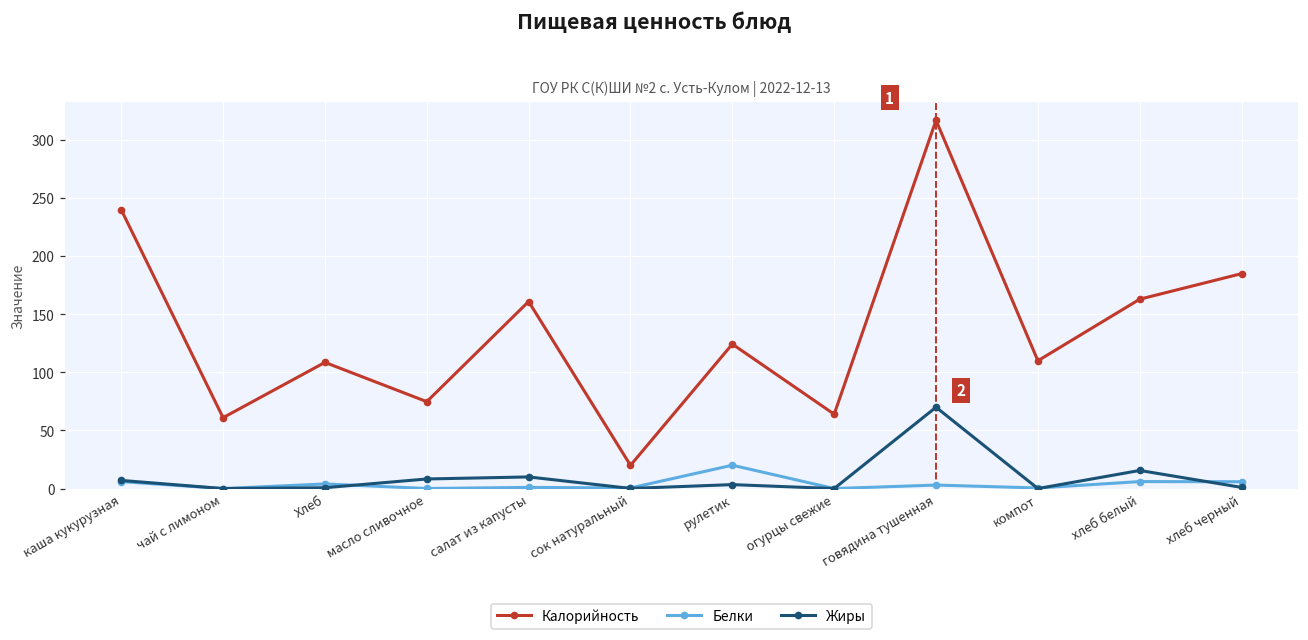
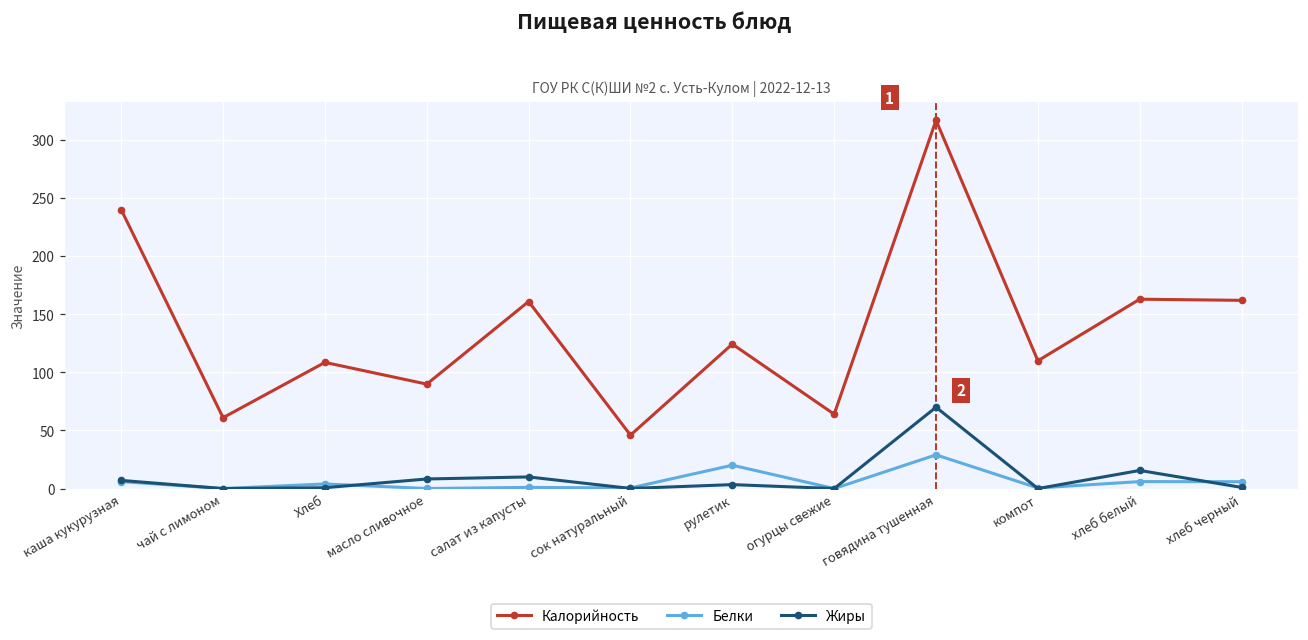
  {
    "Калорийность": {
      "каша кукурузная": 240,
      "чай с лимоном": 61,
      "Хлеб": 109,
-     "масло сливочное": 75,
+     "масло сливочное": 90,
      "салат из капусты": 161,
-     "сок натуральный": 20,
+     "сок натуральный": 46,
      "рулетик": 124,
      "огурцы свежие": 64,
      "говядина тушенная": 317,
      "компот": 110,
      "хлеб белый": 163,
-     "хлеб черный": 185
+     "хлеб черный": 162
    },
    "Белки": {
      "Хлеб": 4,
      "масло сливочное": 0,
      "салат из капусты": 1,
      "рулетик": 20,
-     "говядина тушенная": 3,
+     "говядина тушенная": 29,
      "хлеб белый": 6,
      "хлеб черный": 6
    },
    "Жиры": {
      "Хлеб": 1,
      "масло сливочное": 8,
      "салат из капусты": 10,
      "рулетик": 3,
      "хлеб белый": 16,
      "хлеб черный": 1
    }
  }
